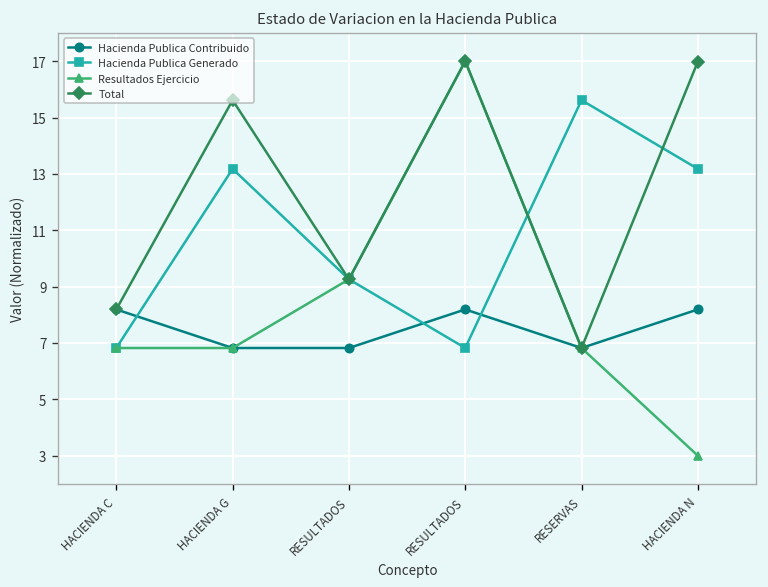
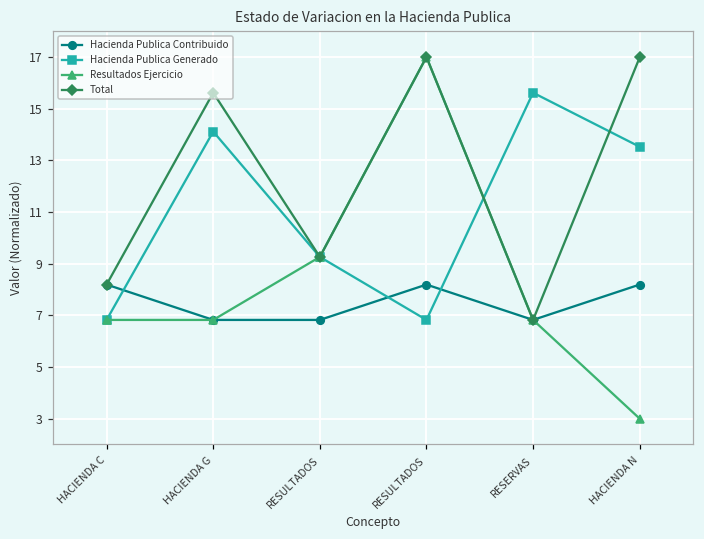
  {
    "Hacienda Publica Contribuido": {
      "HACIENDA N": 8.2
    },
    "Hacienda Publica Generado": {
-     "HACIENDA G": 13.2,
+     "HACIENDA G": 14.1,
      "RESERVAS": 15.6,
-     "HACIENDA N": 13.2
+     "HACIENDA N": 13.5
    }
  }
